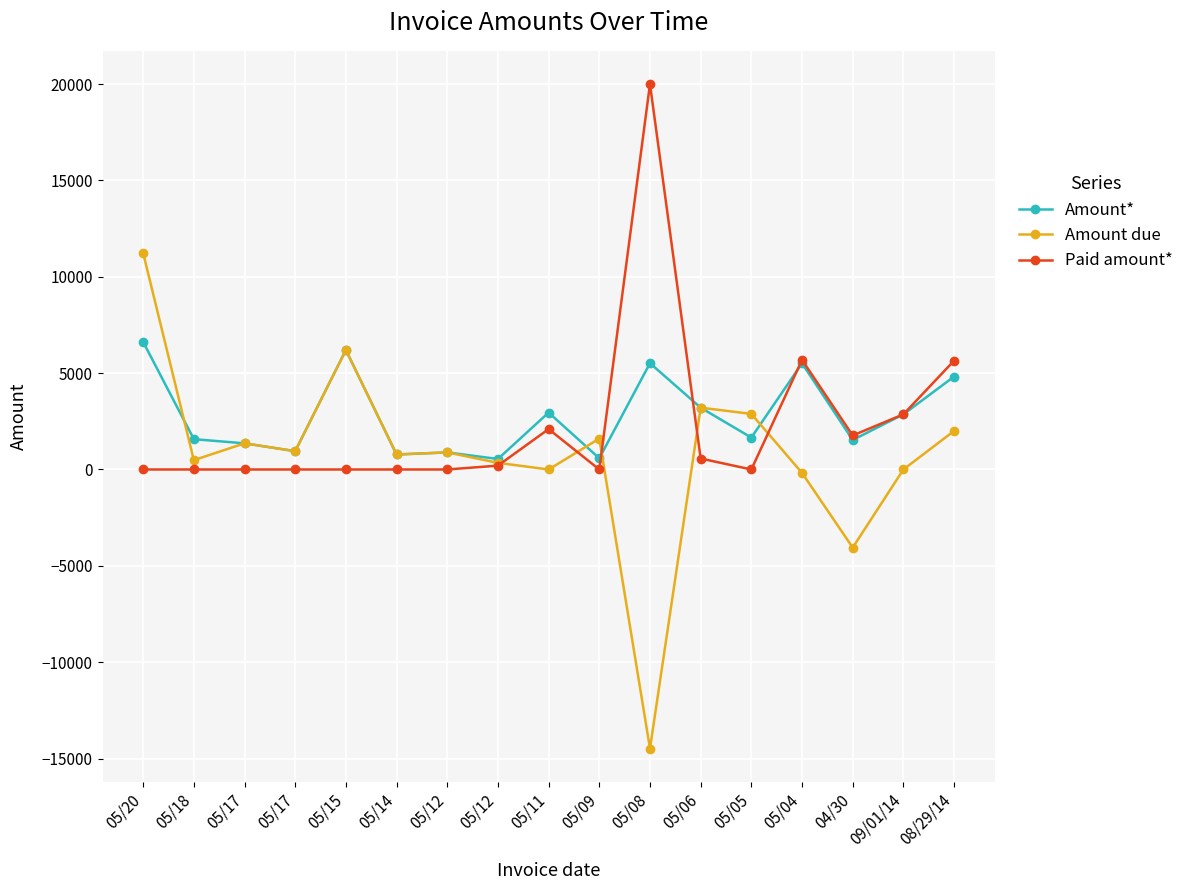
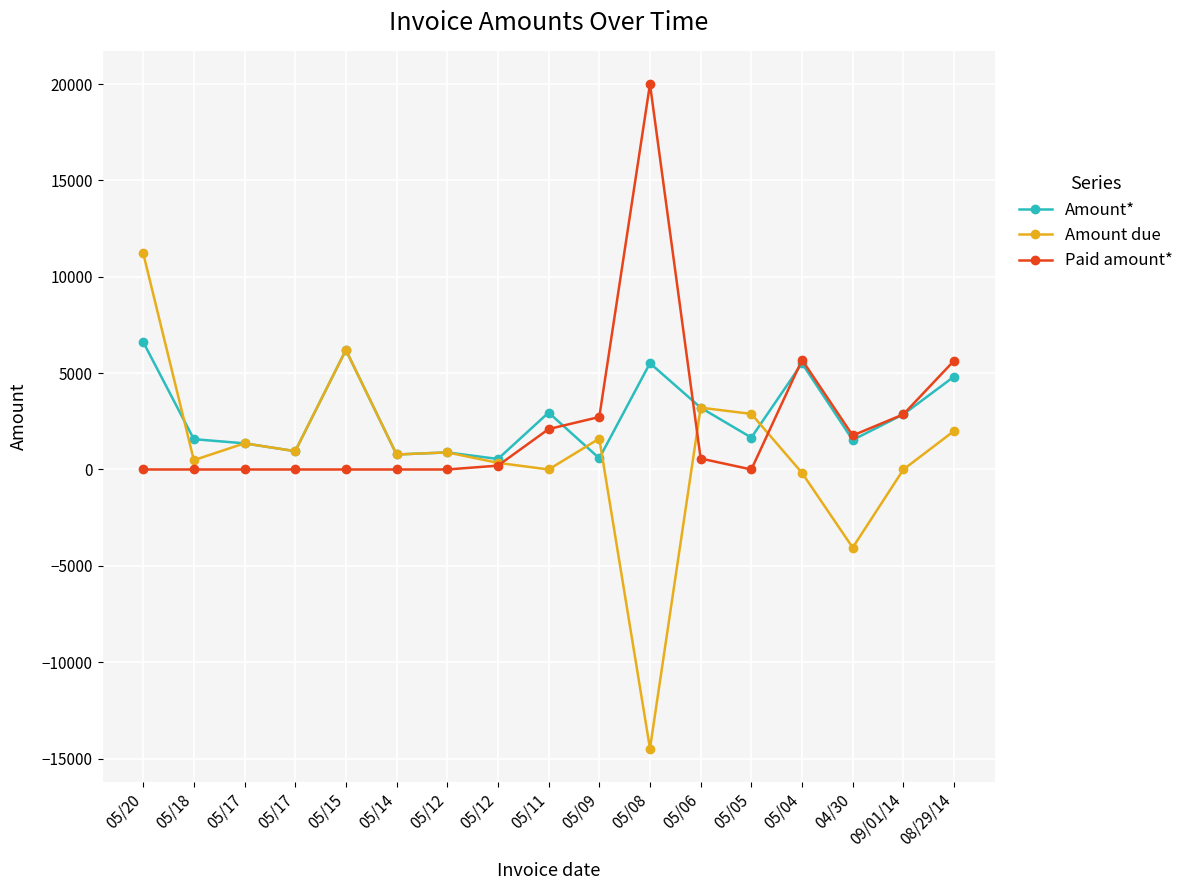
  {
    "Amount*": {
      "05/20": 6600,
      "05/18": 1600,
      "05/11": 3000,
      "05/09": 600,
      "05/08": 5500,
      "05/05": 1700,
      "05/04": 5500,
      "04/30": 1500,
      "08/29/14": 4800
    },
    "Amount due": {
      "05/20": 11200,
      "05/18": 500,
      "05/11": 0,
      "05/09": 1600,
      "05/08": -14500,
      "05/05": 2900,
      "05/04": -200,
      "04/30": -4100,
      "09/01/14": 0,
      "08/29/14": 2000
    },
    "Paid amount*": {
      "05/20": 0,
      "05/18": 0,
      "05/15": 0,
      "05/14": 0,
      "05/11": 2100,
-     "05/09": 0,
+     "05/09": 2700,
      "05/08": 20000,
      "05/06": 600,
      "05/05": 0,
      "05/04": 5700,
      "04/30": 1800,
      "08/29/14": 5600
    }
  }
